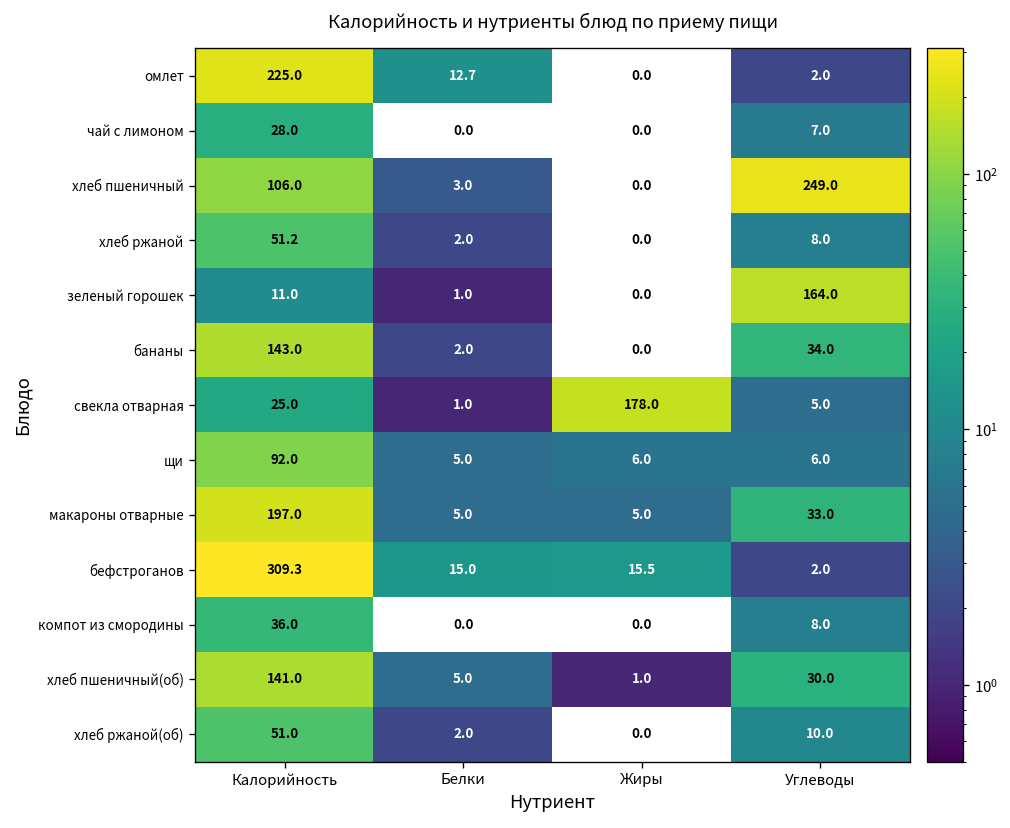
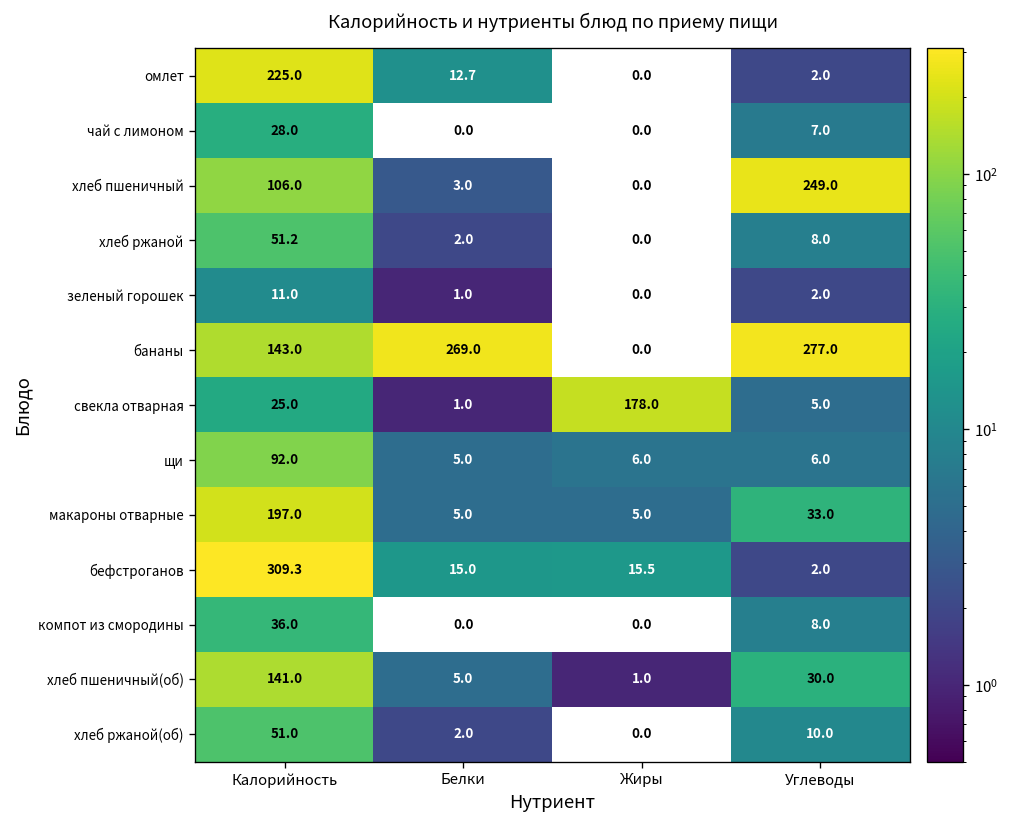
  {
    "омлет": {
      "Калорийность": 225.0,
      "Белки": 12.7,
      "Жиры": 0.0,
      "Углеводы": 2.0
    },
    "чай с лимоном": {
      "Калорийность": 28.0,
      "Белки": 0.0,
      "Жиры": 0.0,
      "Углеводы": 7.0
    },
    "хлеб пшеничный": {
      "Калорийность": 106.0,
      "Белки": 3.0,
      "Жиры": 0.0,
      "Углеводы": 249.0
    },
    "хлеб ржаной": {
      "Калорийность": 51.2,
      "Белки": 2.0,
      "Жиры": 0.0,
      "Углеводы": 8.0
    },
    "зеленый горошек": {
      "Калорийность": 11.0,
      "Белки": 1.0,
      "Жиры": 0.0,
-     "Углеводы": 164.0
+     "Углеводы": 2.0
    },
    "бананы": {
      "Калорийность": 143.0,
-     "Белки": 2.0,
+     "Белки": 269.0,
      "Жиры": 0.0,
-     "Углеводы": 34.0
+     "Углеводы": 277.0
    },
    "свекла отварная": {
      "Калорийность": 25.0,
      "Белки": 1.0,
      "Жиры": 178.0,
      "Углеводы": 5.0
    },
    "щи": {
      "Калорийность": 92.0,
      "Белки": 5.0,
      "Жиры": 6.0,
      "Углеводы": 6.0
    },
    "макароны отварные": {
      "Калорийность": 197.0,
      "Белки": 5.0,
      "Жиры": 5.0,
      "Углеводы": 33.0
    },
    "бефстроганов": {
      "Калорийность": 309.3,
      "Белки": 15.0,
      "Жиры": 15.5,
      "Углеводы": 2.0
    },
    "компот из смородины": {
      "Калорийность": 36.0,
      "Белки": 0.0,
      "Жиры": 0.0,
      "Углеводы": 8.0
    },
    "хлеб пшеничный(об)": {
      "Калорийность": 141.0,
      "Белки": 5.0,
      "Жиры": 1.0,
      "Углеводы": 30.0
    },
    "хлеб ржаной(об)": {
      "Калорийность": 51.0,
      "Белки": 2.0,
      "Жиры": 0.0,
      "Углеводы": 10.0
    }
  }
